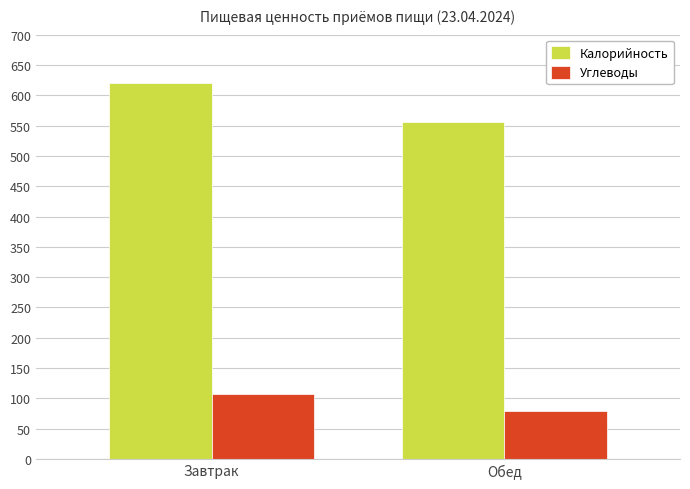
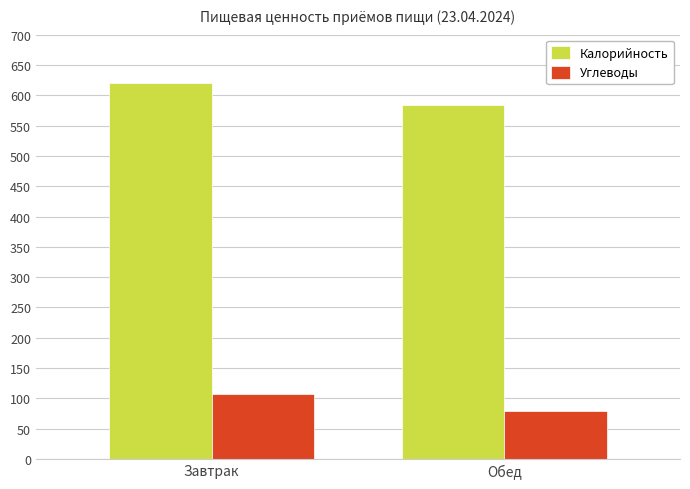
  {
    "Калорийность": {
      "Завтрак": 620,
-     "Обед": 560
+     "Обед": 580
    },
    "Углеводы": {
      "Завтрак": 110,
      "Обед": 80
    }
  }
